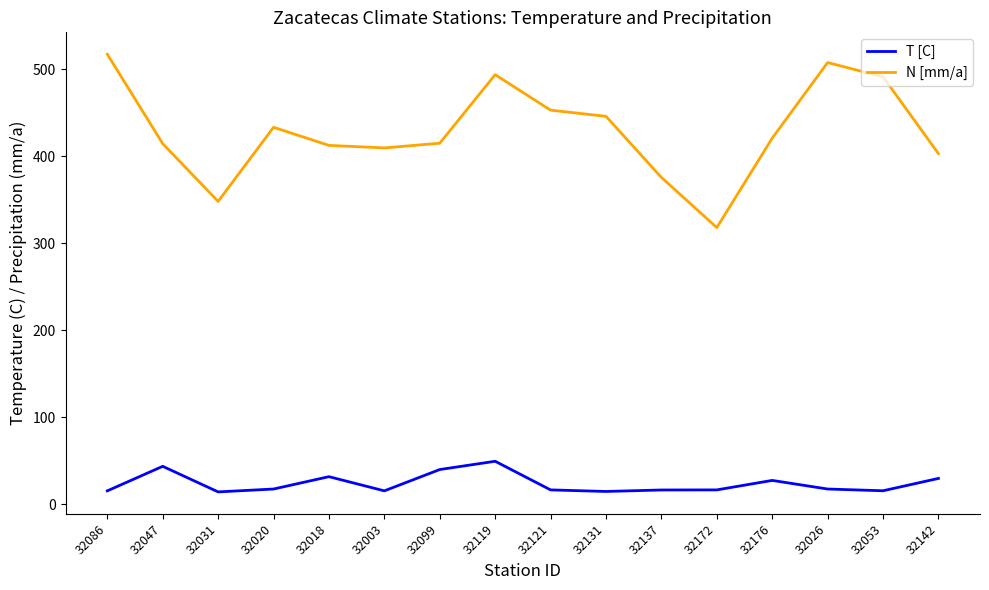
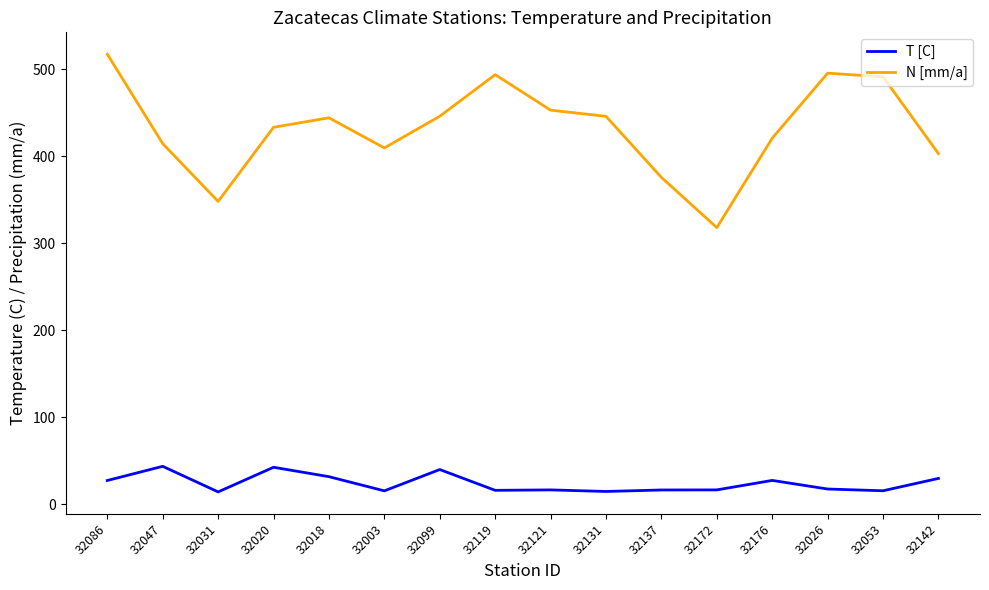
  {
    "T [C]": {
-     "32086": 20,
+     "32086": 30,
      "32047": 40,
      "32031": 10,
-     "32020": 20,
+     "32020": 40,
      "32018": 30,
      "32003": 20,
      "32099": 40,
-     "32119": 50,
+     "32119": 20,
      "32121": 20,
      "32131": 10,
      "32137": 20,
      "32172": 20,
      "32176": 30,
      "32026": 20,
      "32053": 20,
      "32142": 30
    },
    "N [mm/a]": {
      "32086": 520,
      "32047": 410,
      "32031": 350,
      "32020": 430,
-     "32018": 410,
+     "32018": 440,
      "32003": 410,
-     "32099": 420,
+     "32099": 450,
      "32119": 490,
      "32121": 450,
      "32131": 450,
      "32137": 380,
      "32172": 320,
      "32176": 420,
-     "32026": 510,
+     "32026": 500,
      "32142": 400
    }
  }
